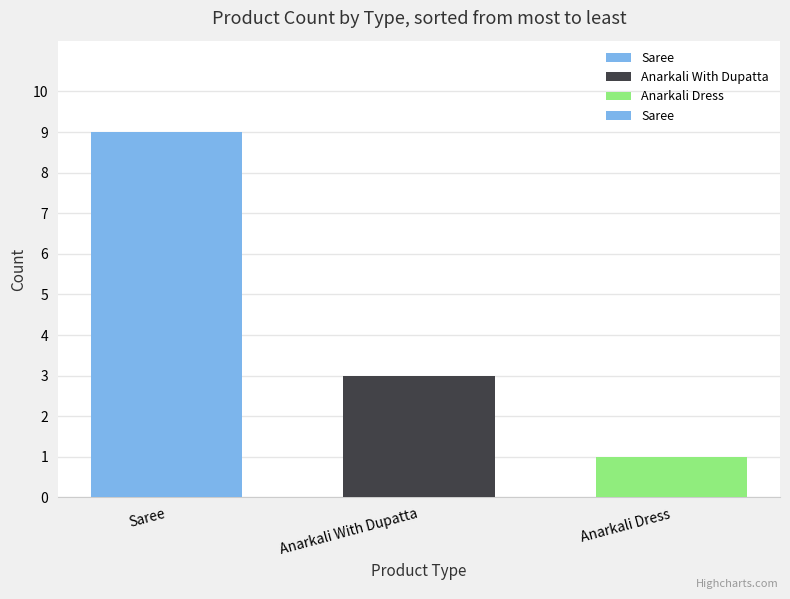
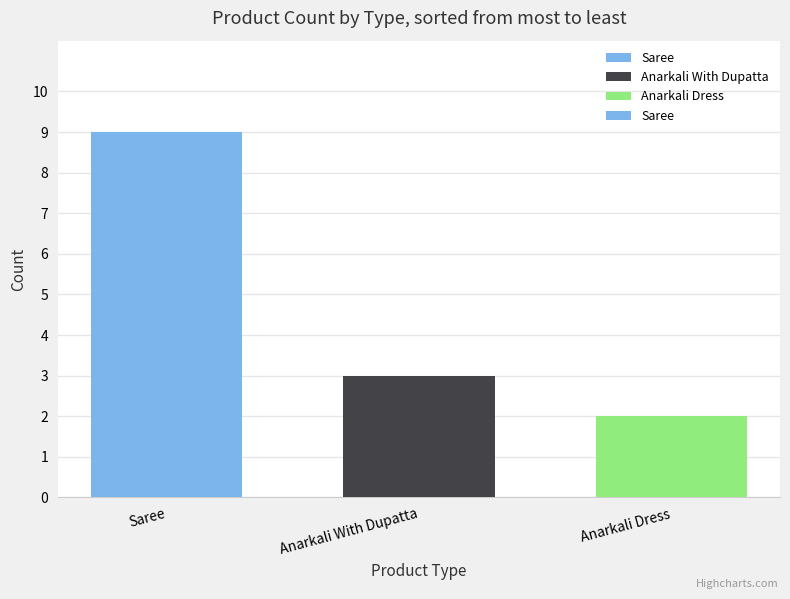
  {
    "Saree": 9,
    "Anarkali With Dupatta": 3,
-   "Anarkali Dress": 1
+   "Anarkali Dress": 2
  }
